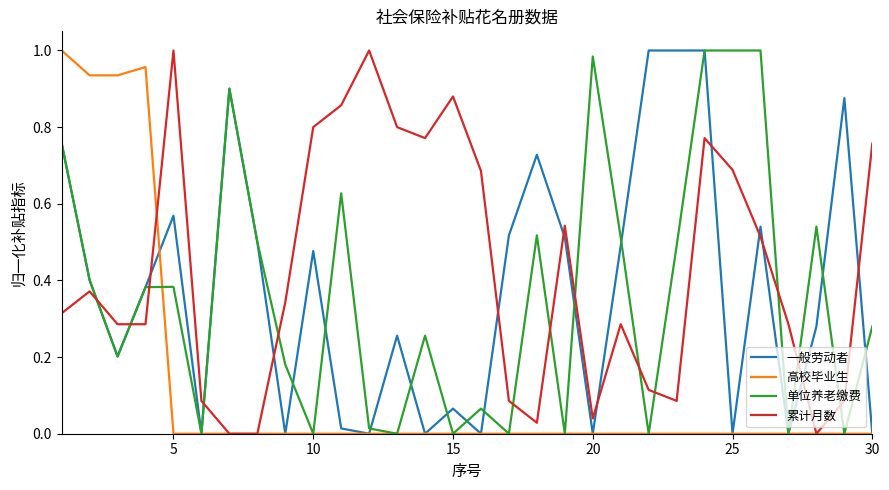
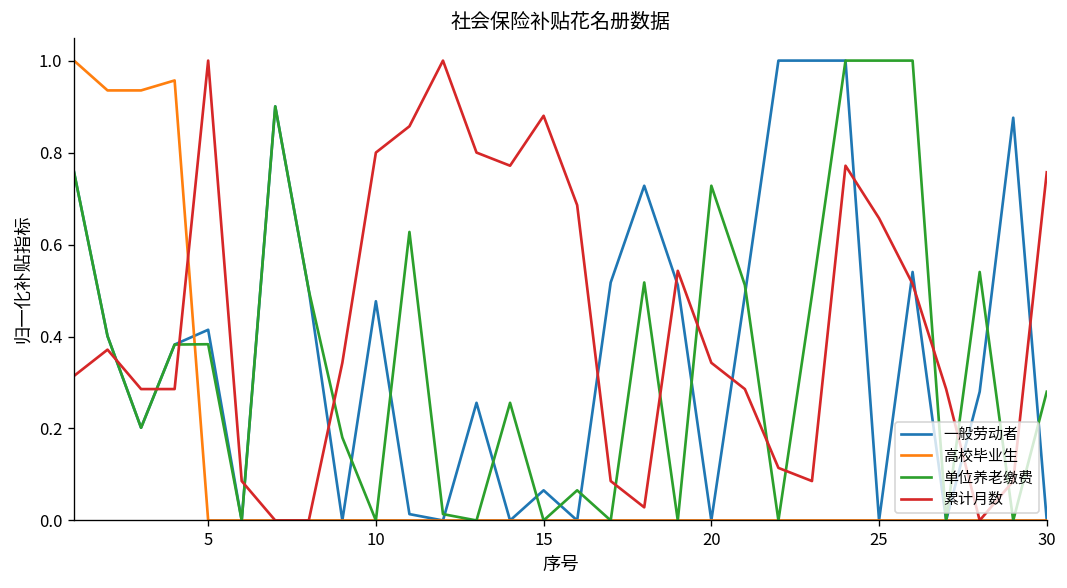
  {
    "一般劳动者": {
-     "5": 0.57,
+     "5": 0.41,
      "10": 0.48,
      "15": 0.07
    },
    "高校毕业生": {
      "5": 0.00
    },
    "单位养老缴费": {
      "5": 0.38,
-     "20": 0.98,
+     "20": 0.73,
      "25": 1.00,
      "30": 0.28
    },
    "累计月数": {
      "5": 1.00,
      "10": 0.80,
      "15": 0.88,
-     "20": 0.04,
-     "25": 0.69,
+     "20": 0.34,
+     "25": 0.66,
      "30": 0.76
    }
  }
